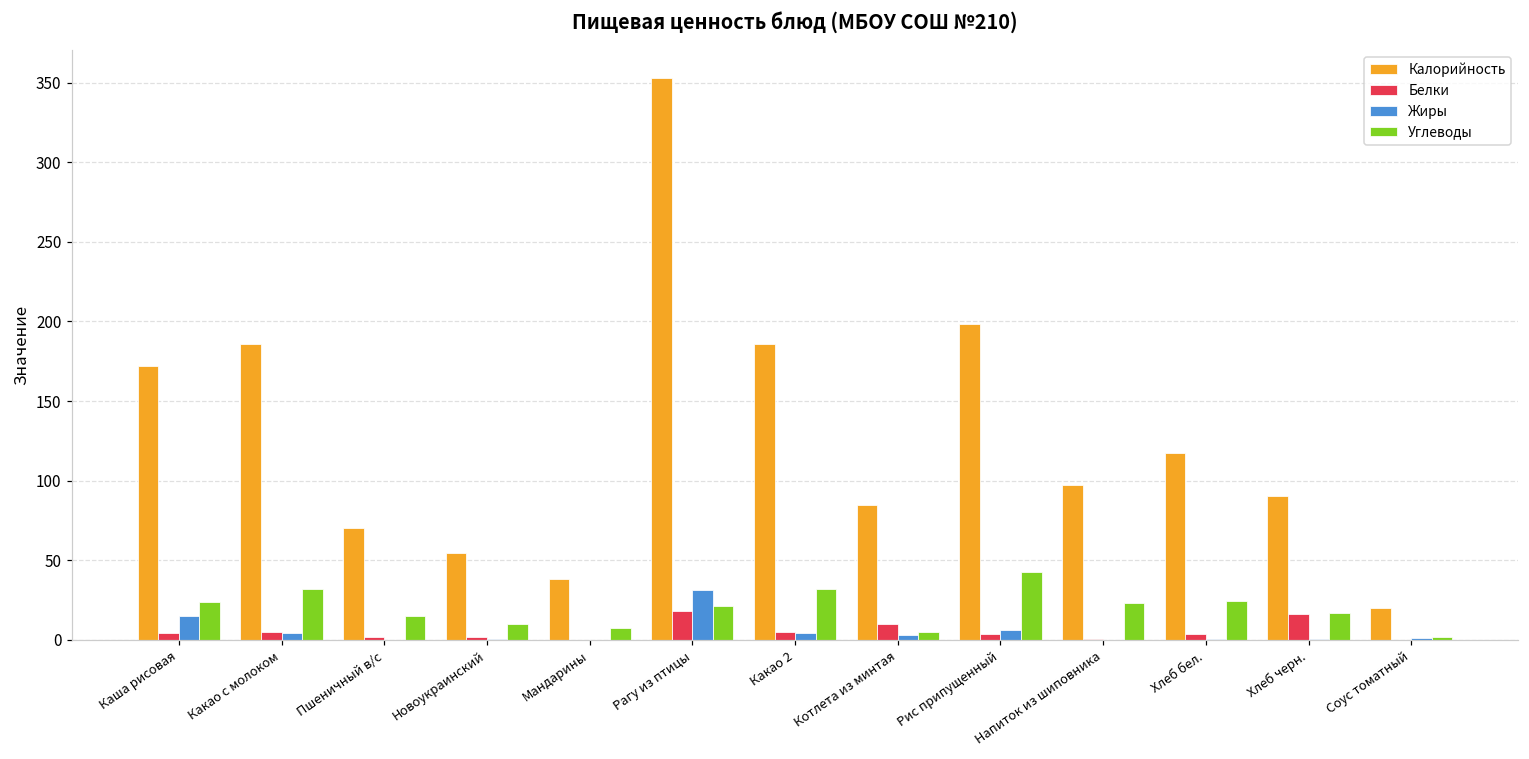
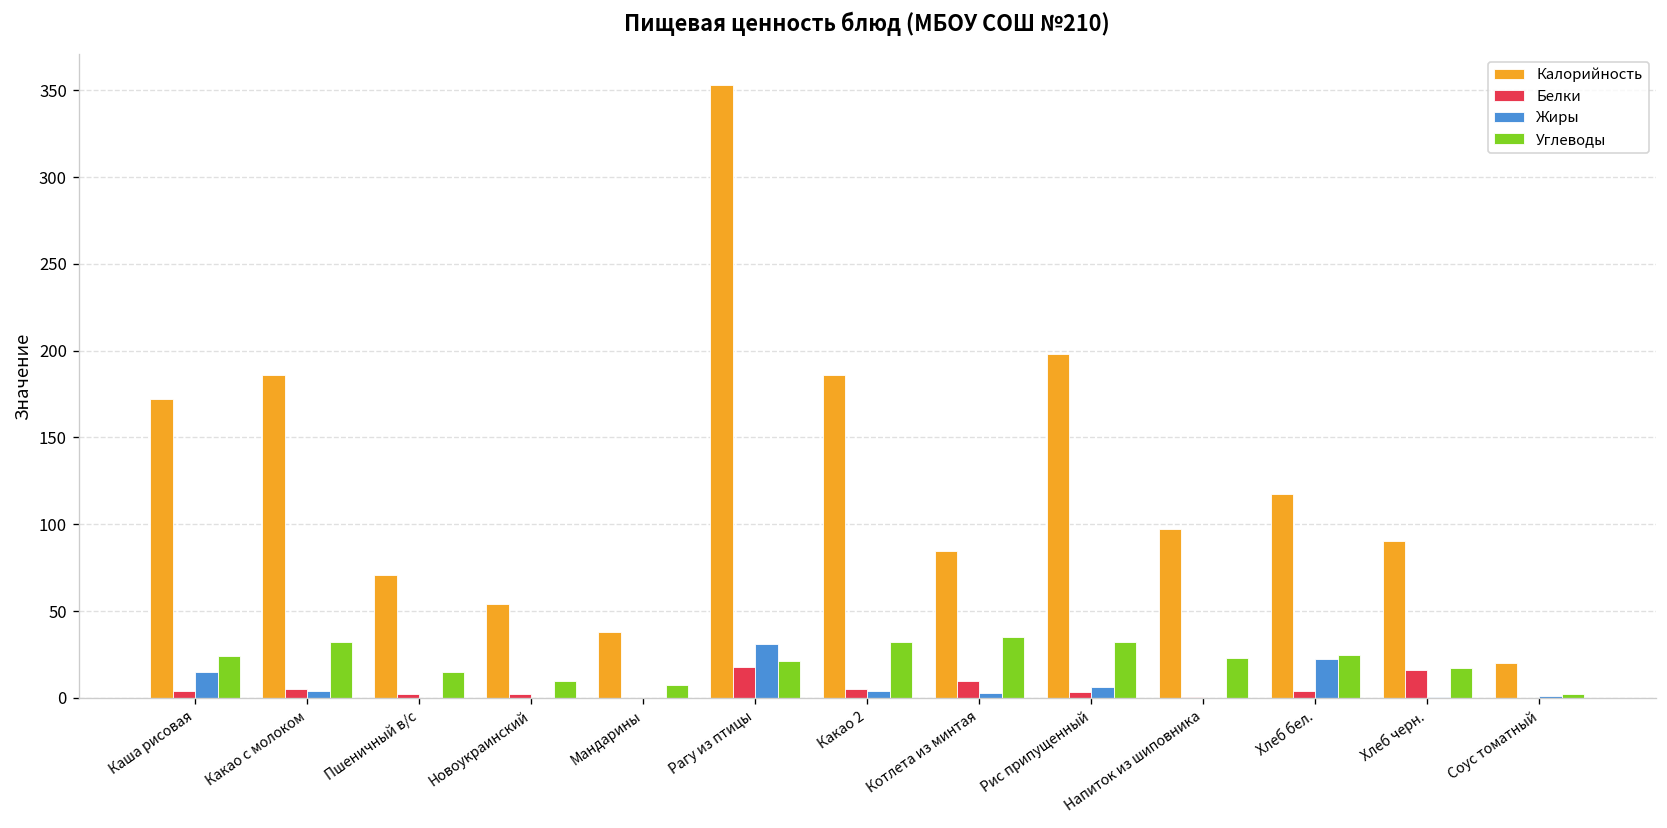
  {
    "Калорийность": {
      "Каша рисовая": 172,
      "Какао с молоком": 186,
      "Пшеничный в/с": 71,
      "Новоукраинский": 54,
      "Мандарины": 38,
      "Рагу из птицы": 353,
      "Какао 2": 186,
      "Котлета из минтая": 85,
      "Рис припущенный": 198,
      "Напиток из шиповника": 97,
      "Хлеб бел.": 118,
      "Хлеб черн.": 91,
      "Соус томатный": 20
    },
    "Белки": {
      "Каша рисовая": 4,
      "Какао с молоком": 5,
      "Пшеничный в/с": 2,
      "Новоукраинский": 2,
      "Мандарины": 0,
      "Рагу из птицы": 18,
      "Какао 2": 5,
      "Котлета из минтая": 10,
      "Рис припущенный": 4,
      "Хлеб бел.": 4,
      "Хлеб черн.": 16,
      "Соус томатный": 0
    },
    "Жиры": {
      "Каша рисовая": 15,
      "Какао с молоком": 4,
      "Мандарины": 0,
      "Рагу из птицы": 31,
      "Какао 2": 4,
      "Котлета из минтая": 3,
      "Рис припущенный": 6,
      "Напиток из шиповника": 0,
-     "Хлеб бел.": 0
+     "Хлеб бел.": 23
    },
    "Углеводы": {
      "Каша рисовая": 24,
      "Какао с молоком": 32,
      "Пшеничный в/с": 15,
      "Новоукраинский": 10,
      "Мандарины": 8,
      "Рагу из птицы": 21,
      "Какао 2": 32,
-     "Котлета из минтая": 5,
-     "Рис припущенный": 43,
+     "Котлета из минтая": 35,
+     "Рис припущенный": 32,
      "Напиток из шиповника": 23,
      "Хлеб бел.": 25,
      "Хлеб черн.": 17,
      "Соус томатный": 2
    }
  }
